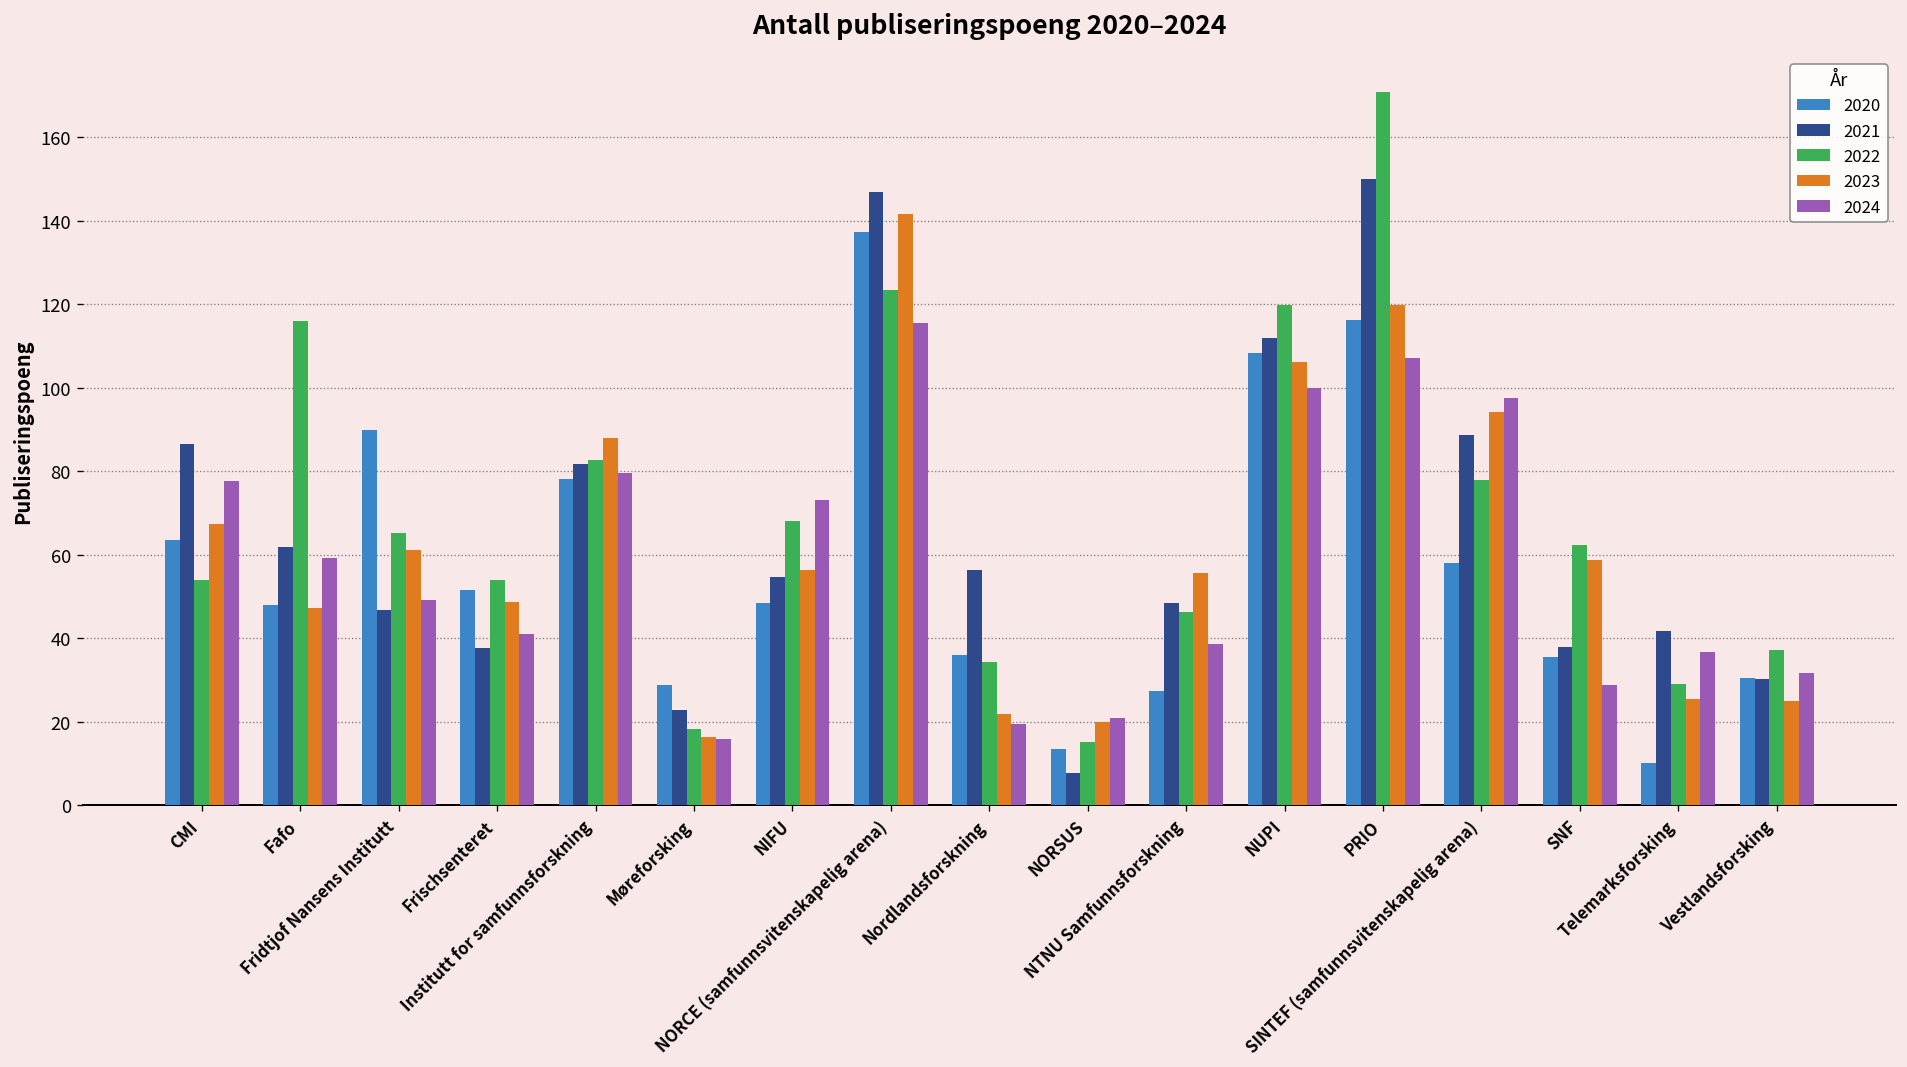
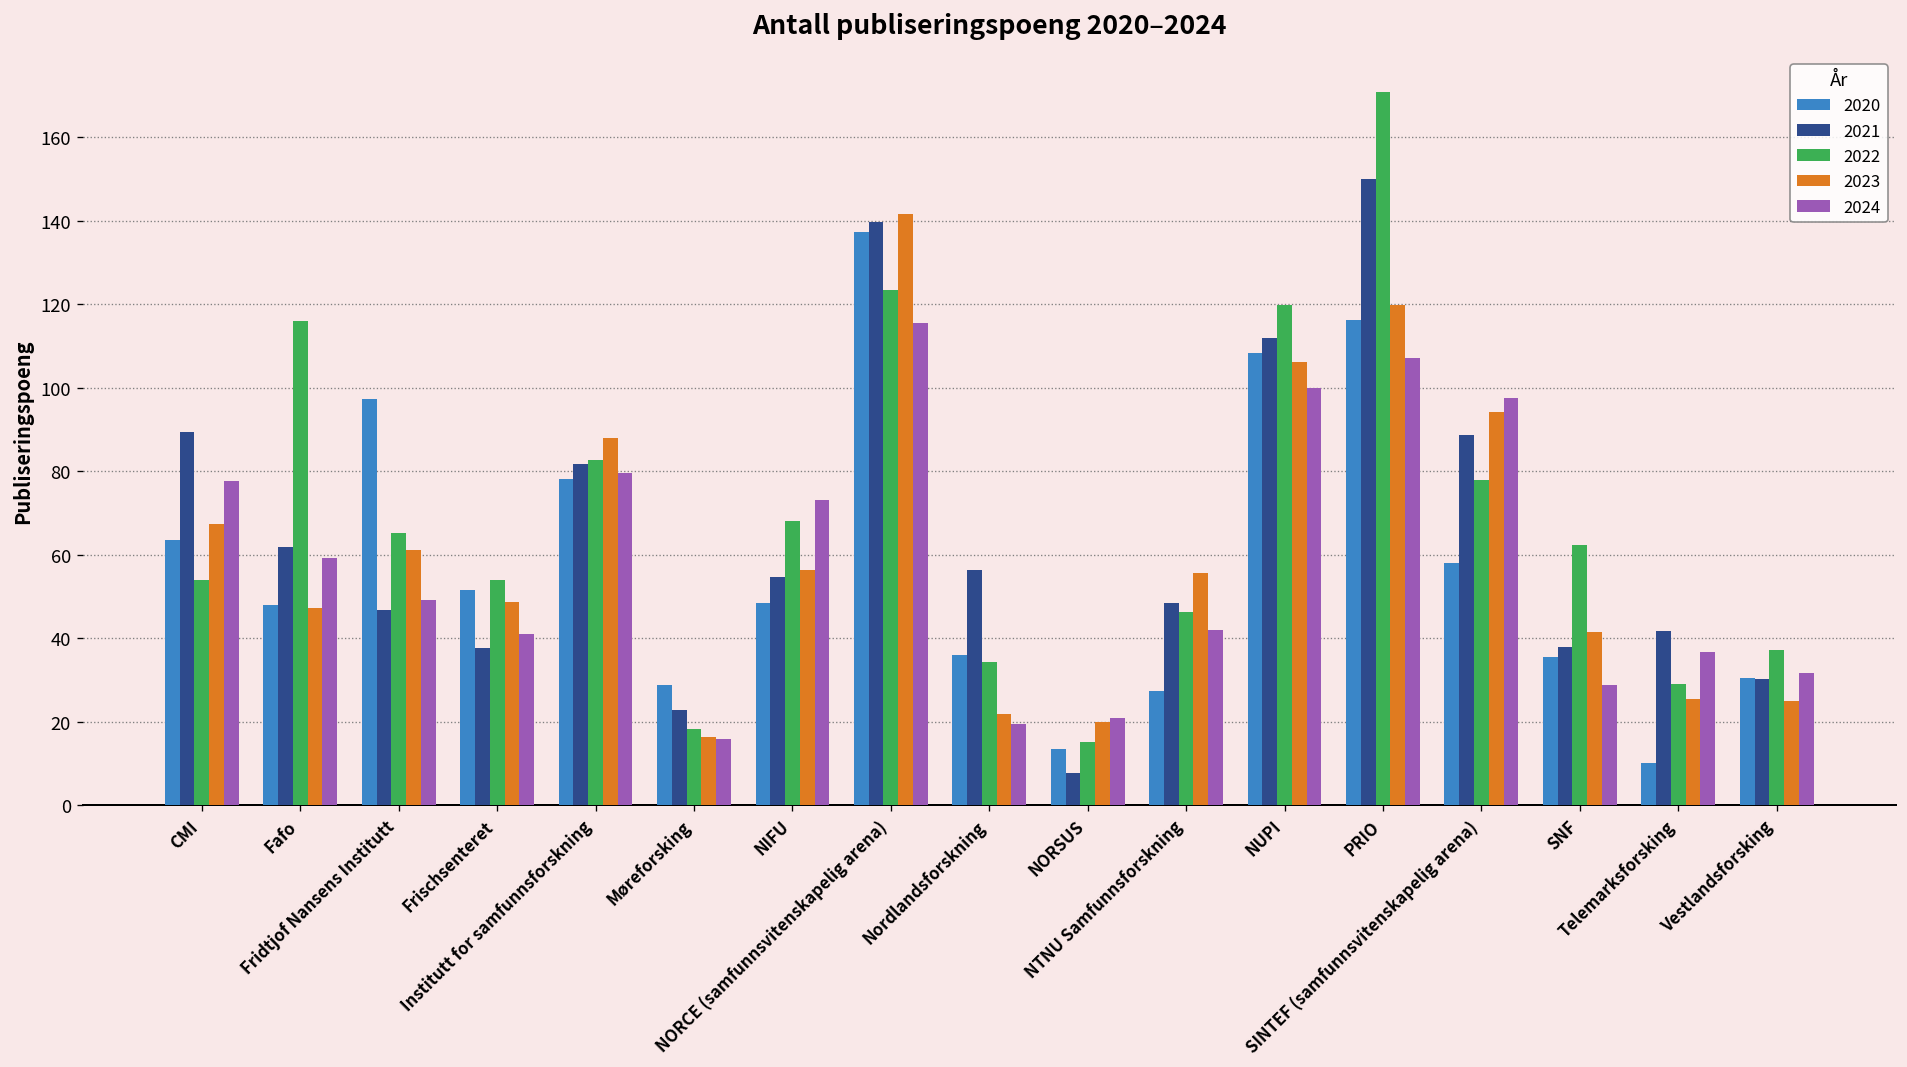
  {
    "2020": {
      "CMI": 64,
      "Fafo": 48,
-     "Fridtjof Nansens Institutt": 90,
+     "Fridtjof Nansens Institutt": 97,
      "Frischsenteret": 52,
      "Institutt for samfunnsforskning": 78,
      "Møreforsking": 29,
      "NIFU": 49,
      "NORCE (samfunnsvitenskapelig arena)": 137,
      "Nordlandsforskning": 36,
      "NORSUS": 13,
      "NTNU Samfunnsforskning": 27,
      "NUPI": 108,
      "PRIO": 116,
      "SINTEF (samfunnsvitenskapelig arena)": 58,
      "SNF": 35,
      "Telemarksforsking": 10,
      "Vestlandsforsking": 30
    },
    "2021": {
-     "CMI": 87,
+     "CMI": 89,
      "Fafo": 62,
      "Fridtjof Nansens Institutt": 47,
      "Frischsenteret": 38,
      "Institutt for samfunnsforskning": 82,
      "Møreforsking": 23,
      "NIFU": 55,
-     "NORCE (samfunnsvitenskapelig arena)": 147,
+     "NORCE (samfunnsvitenskapelig arena)": 140,
      "Nordlandsforskning": 56,
      "NORSUS": 8,
      "NTNU Samfunnsforskning": 48,
      "NUPI": 112,
      "PRIO": 150,
      "SINTEF (samfunnsvitenskapelig arena)": 89,
      "SNF": 38,
      "Telemarksforsking": 42,
      "Vestlandsforsking": 30
    },
    "2022": {
      "CMI": 54,
      "Fafo": 116,
      "Fridtjof Nansens Institutt": 65,
      "Frischsenteret": 54,
      "Institutt for samfunnsforskning": 83,
      "Møreforsking": 18,
      "NIFU": 68,
      "NORCE (samfunnsvitenskapelig arena)": 123,
      "Nordlandsforskning": 34,
      "NORSUS": 15,
      "NTNU Samfunnsforskning": 46,
      "NUPI": 120,
      "PRIO": 171,
      "SINTEF (samfunnsvitenskapelig arena)": 78,
      "SNF": 62,
      "Telemarksforsking": 29,
      "Vestlandsforsking": 37
    },
    "2023": {
      "CMI": 68,
      "Fafo": 47,
      "Fridtjof Nansens Institutt": 61,
      "Frischsenteret": 49,
      "Institutt for samfunnsforskning": 88,
      "Møreforsking": 16,
      "NIFU": 57,
      "NORCE (samfunnsvitenskapelig arena)": 142,
      "Nordlandsforskning": 22,
      "NORSUS": 20,
      "NTNU Samfunnsforskning": 56,
      "NUPI": 106,
      "PRIO": 120,
      "SINTEF (samfunnsvitenskapelig arena)": 94,
-     "SNF": 59,
+     "SNF": 41,
      "Telemarksforsking": 26,
      "Vestlandsforsking": 25
    },
    "2024": {
      "CMI": 78,
      "Fafo": 59,
      "Fridtjof Nansens Institutt": 49,
      "Frischsenteret": 41,
      "Institutt for samfunnsforskning": 80,
      "Møreforsking": 16,
      "NIFU": 73,
      "NORCE (samfunnsvitenskapelig arena)": 115,
      "Nordlandsforskning": 20,
      "NORSUS": 21,
-     "NTNU Samfunnsforskning": 39,
+     "NTNU Samfunnsforskning": 42,
      "NUPI": 100,
      "PRIO": 107,
      "SINTEF (samfunnsvitenskapelig arena)": 98,
      "SNF": 29,
      "Telemarksforsking": 37,
      "Vestlandsforsking": 32
    }
  }
